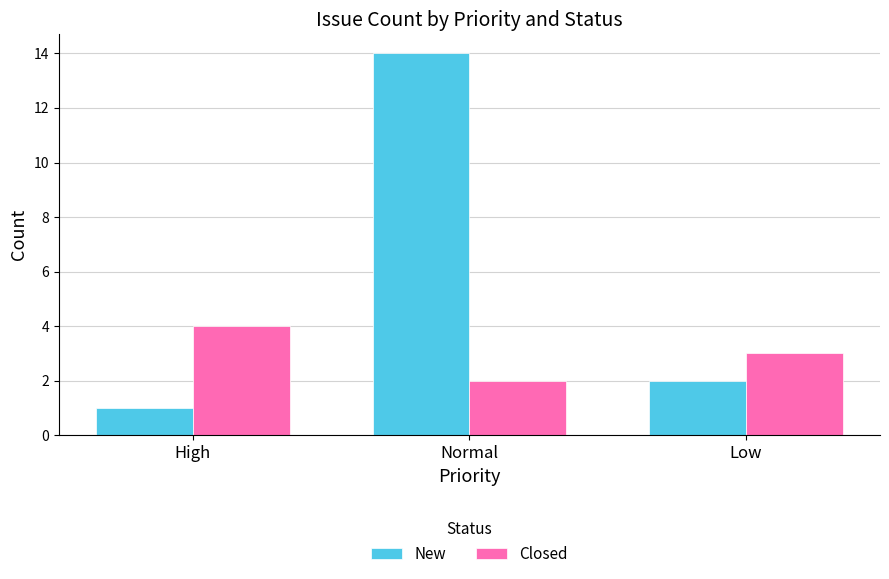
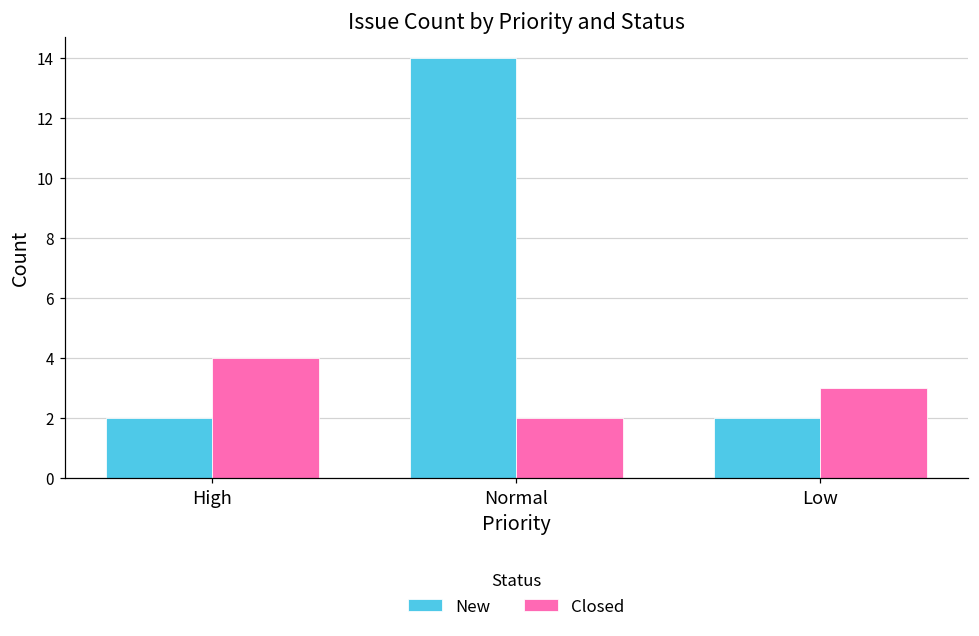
  {
    "New": {
-     "High": 1,
+     "High": 2,
      "Normal": 14,
      "Low": 2
    },
    "Closed": {
      "High": 4,
      "Normal": 2,
      "Low": 3
    }
  }
